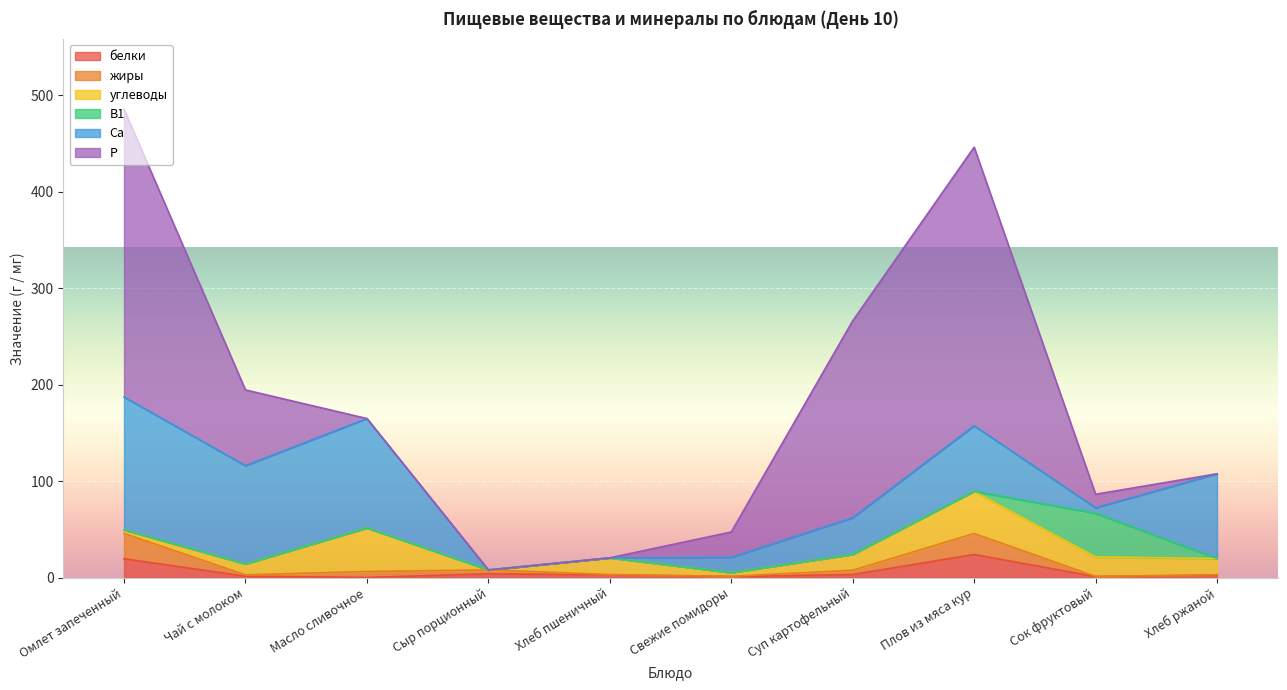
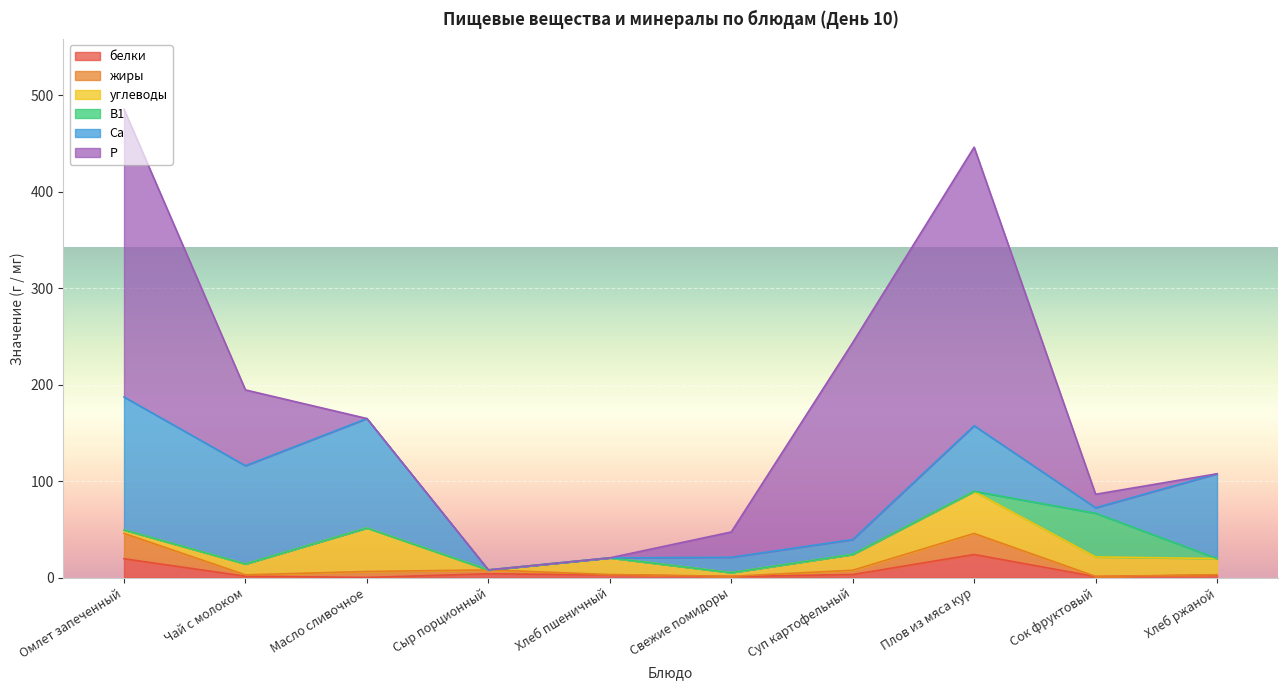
  {
    "углеводы": {
      "Сок фруктовый": 20
    },
    "В1": {
      "Сок фруктовый": 50
    },
    "Са": {
      "Омлет запеченный": 140,
      "Чай с молоком": 100,
      "Свежие помидоры": 20,
-     "Суп картофельный": 40,
+     "Суп картофельный": 20,
      "Плов из мяса кур": 70,
      "Сок фруктовый": 10
    },
    "Р": {
      "Чай с молоком": 80,
      "Свежие помидоры": 30,
      "Суп картофельный": 200,
      "Плов из мяса кур": 290,
      "Сок фруктовый": 10
    }
  }
